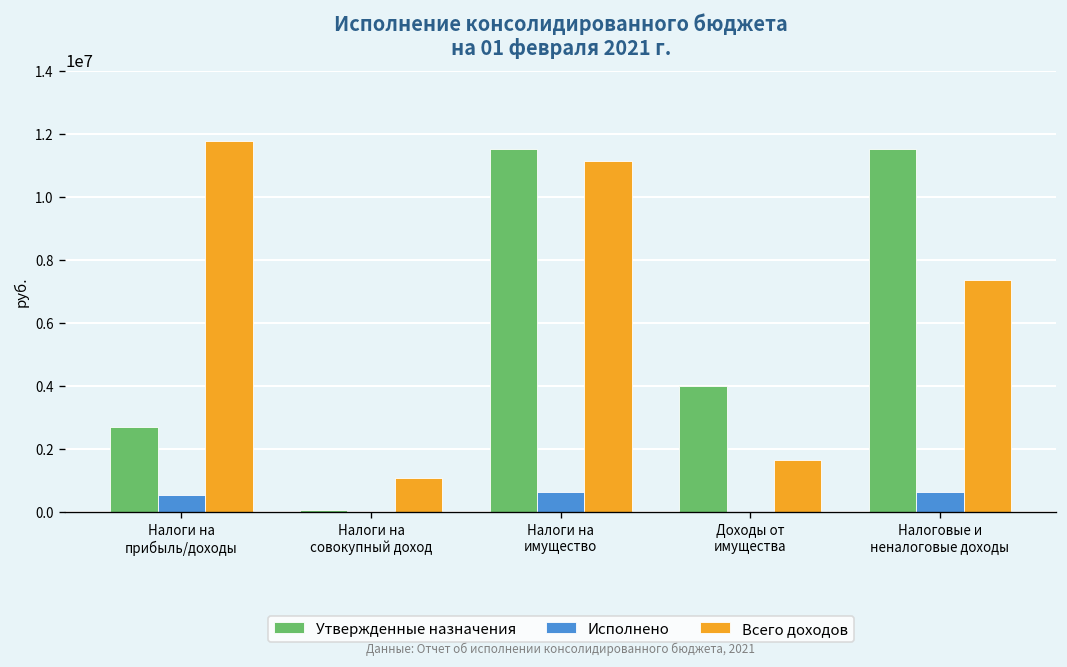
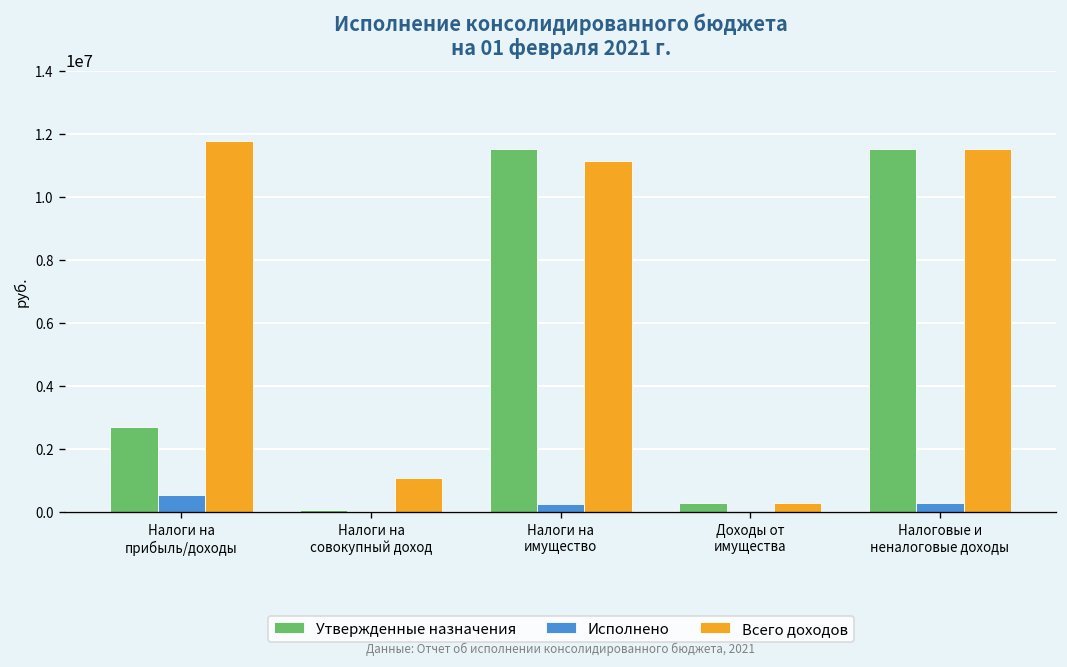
  {
    "Утвержденные назначения": {
      "Налоги на прибыль/доходы": 2700000,
      "Налоги на имущество": 11500000,
-     "Доходы от имущества": 4000000,
+     "Доходы от имущества": 300000,
      "Налоговые и неналоговые доходы": 11500000
    },
    "Исполнено": {
      "Налоги на прибыль/доходы": 500000,
      "Налоги на совокупный доход": 0,
-     "Налоги на имущество": 600000,
-     "Налоговые и неналоговые доходы": 600000
+     "Налоги на имущество": 200000,
+     "Налоговые и неналоговые доходы": 300000
    },
    "Всего доходов": {
      "Налоги на прибыль/доходы": 11800000,
      "Налоги на совокупный доход": 1100000,
      "Налоги на имущество": 11100000,
-     "Доходы от имущества": 1600000,
-     "Налоговые и неналоговые доходы": 7400000
+     "Доходы от имущества": 300000,
+     "Налоговые и неналоговые доходы": 11500000
    }
  }
